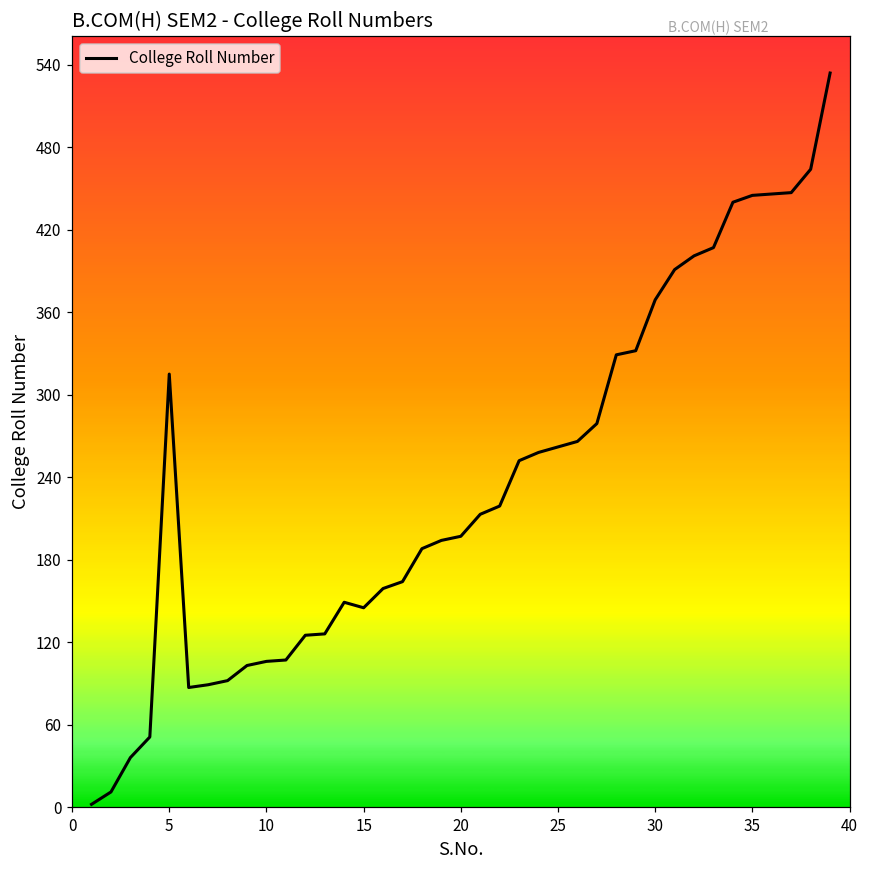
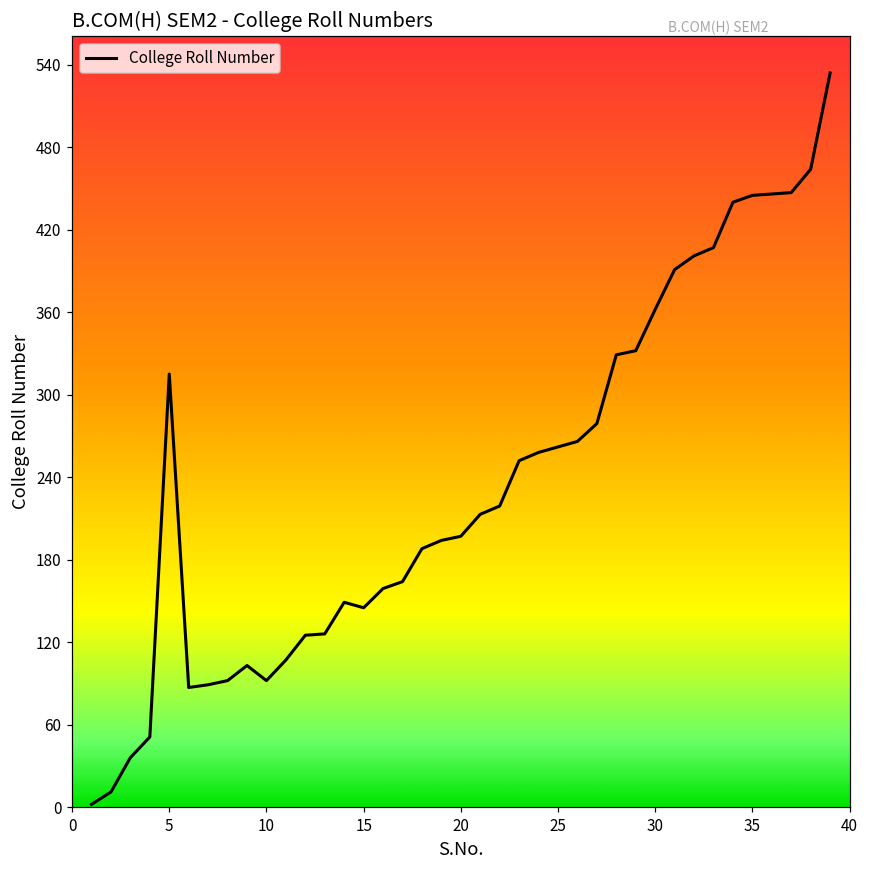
  {
    "5": 315,
-   "10": 106,
+   "10": 92,
    "15": 145,
    "20": 197,
    "25": 262,
-   "30": 369,
+   "30": 362,
    "35": 445
  }
